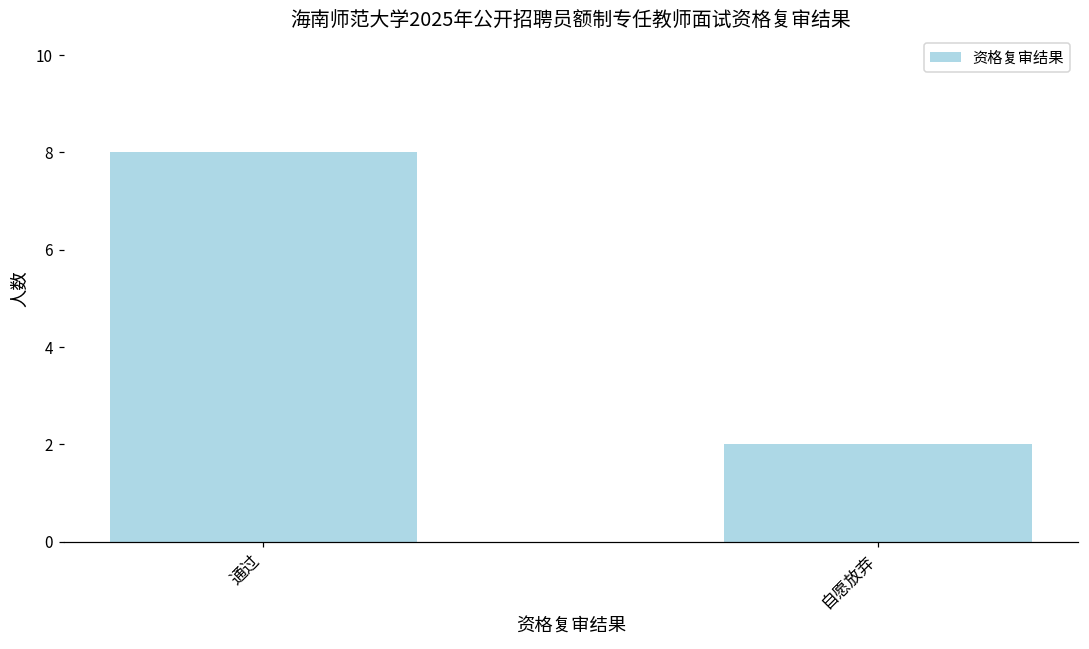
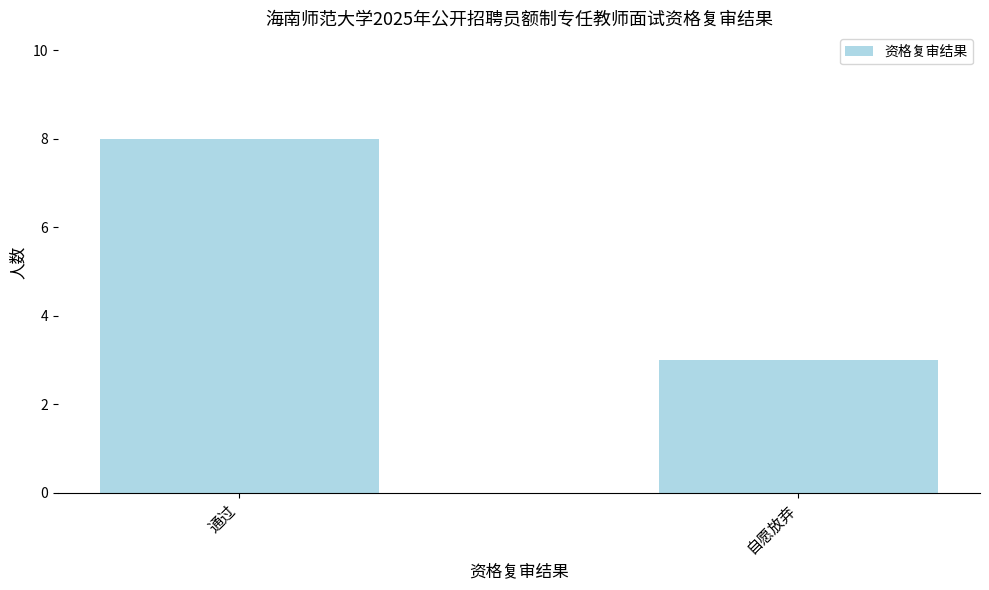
  {
    "通过": 8,
-   "自愿放弃": 2
+   "自愿放弃": 3
  }
